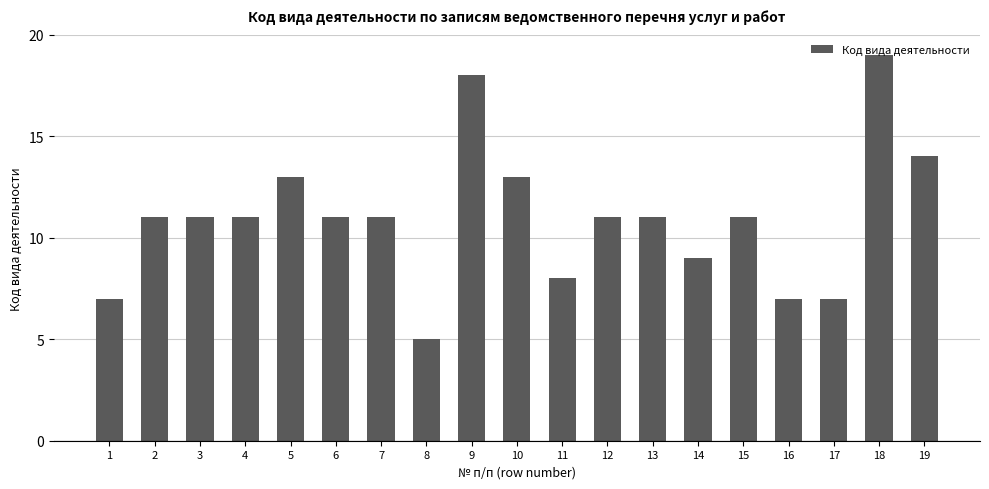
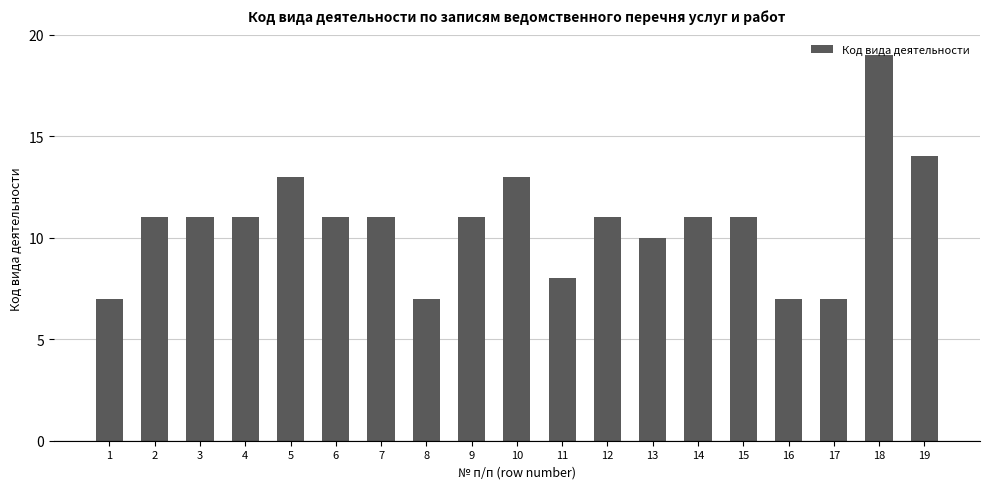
  {
    "1": 7,
    "2": 11,
    "3": 11,
    "4": 11,
    "5": 13,
    "6": 11,
    "7": 11,
-   "8": 5,
-   "9": 18,
+   "8": 7,
+   "9": 11,
    "10": 13,
    "11": 8,
    "12": 11,
-   "13": 11,
-   "14": 9,
+   "13": 10,
+   "14": 11,
    "15": 11,
    "16": 7,
    "17": 7,
    "18": 19,
    "19": 14
  }
